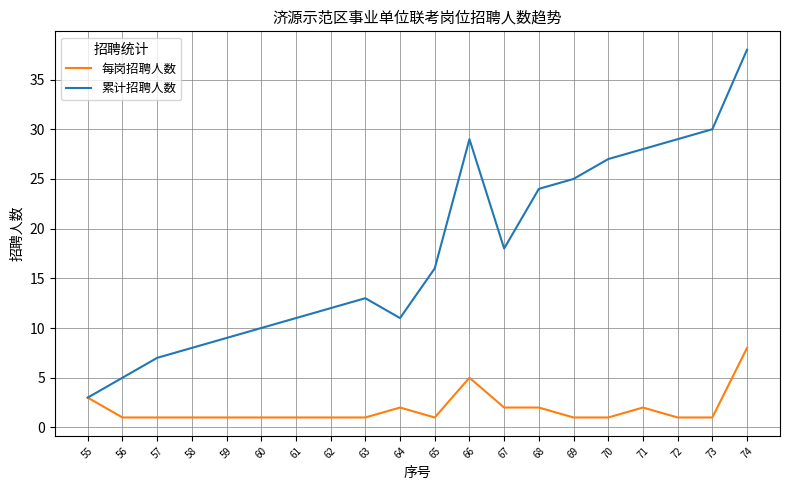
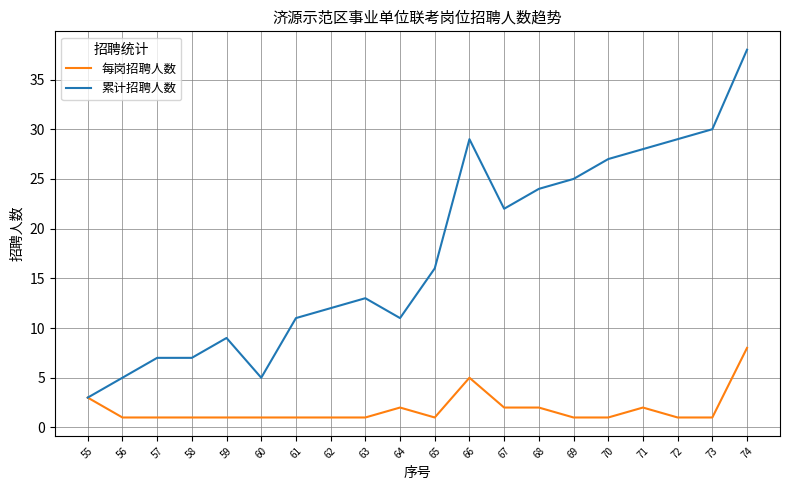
  {
    "每岗招聘人数": {
      "56": 1,
      "57": 1,
      "58": 1,
      "59": 1,
      "60": 1,
      "61": 1,
      "62": 1,
      "63": 1,
      "64": 2,
      "65": 1,
      "66": 5,
      "67": 2,
      "68": 2,
      "69": 1,
      "70": 1,
      "71": 2,
      "72": 1,
      "73": 1,
      "74": 8
    },
    "累计招聘人数": {
      "56": 5,
      "57": 7,
-     "58": 8,
+     "58": 7,
      "59": 9,
-     "60": 10,
+     "60": 5,
      "61": 11,
      "62": 12,
      "63": 13,
      "64": 11,
      "65": 16,
      "66": 29,
-     "67": 18,
+     "67": 22,
      "68": 24,
      "69": 25,
      "70": 27,
      "71": 28,
      "72": 29,
      "73": 30,
      "74": 38
    }
  }
